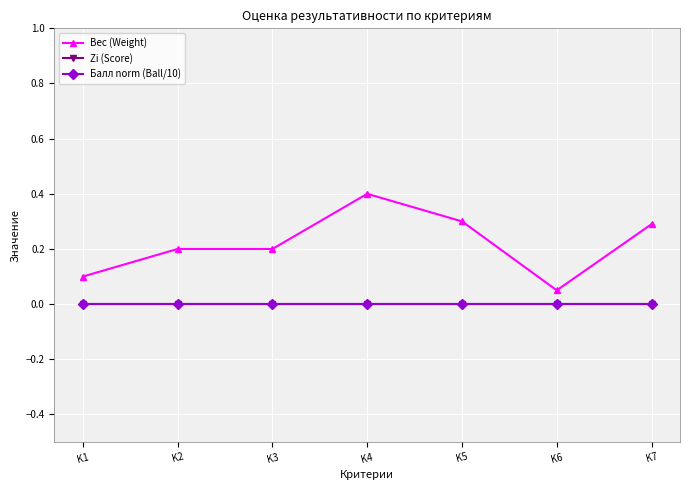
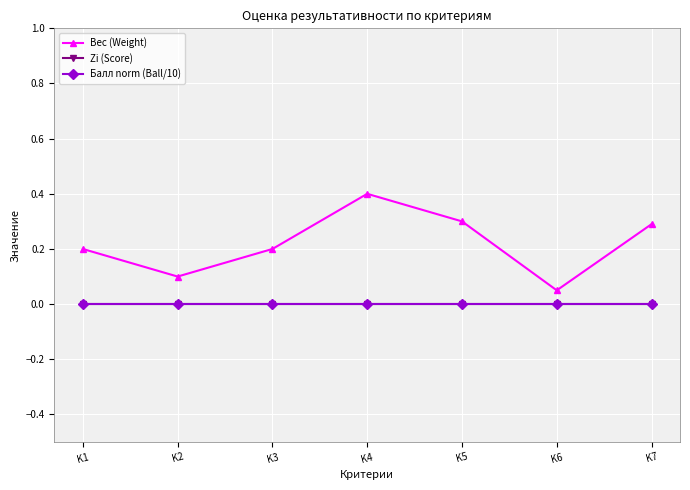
  {
    "Вес (Weight)": {
-     "K1": 0.1,
-     "K2": 0.2,
+     "K1": 0.2,
+     "K2": 0.1,
      "K3": 0.2,
      "K4": 0.4,
      "K5": 0.3,
      "K6": 0.05,
      "K7": 0.29
    },
    "Балл norm (Ball/10)": {
      "K1": 0.0,
      "K2": 0.0,
      "K3": 0.0,
      "K4": 0.0,
      "K5": 0.0,
      "K6": 0.0,
      "K7": 0.0
    }
  }
